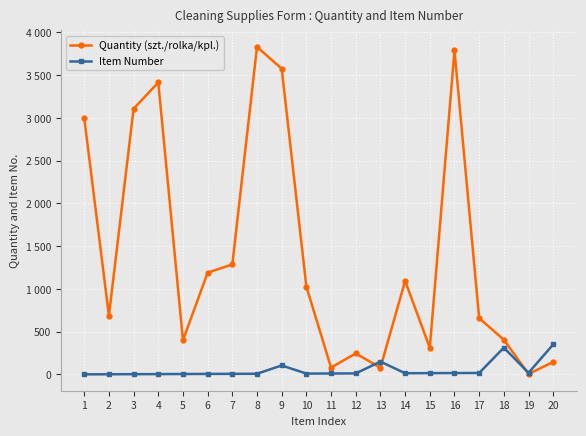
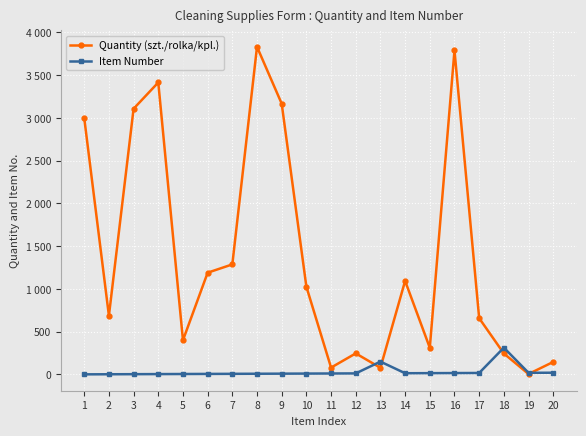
  {
    "Quantity (szt./rolka/kpl.)": {
      "1": 3000,
      "2": 700,
      "3": 3100,
      "4": 3400,
      "5": 400,
      "6": 1200,
      "7": 1300,
      "8": 3800,
-     "9": 3600,
+     "9": 3200,
      "10": 1000,
      "11": 100,
      "12": 200,
      "13": 100,
      "14": 1100,
      "15": 300,
      "16": 3800,
      "17": 700,
-     "18": 400,
+     "18": 200,
      "20": 100
    },
    "Item Number": {
      "1": 0,
      "2": 0,
      "3": 0,
      "4": 0,
      "5": 0,
      "6": 0,
      "7": 0,
      "8": 0,
-     "9": 100,
+     "9": 0,
      "10": 0,
      "11": 0,
      "12": 0,
      "13": 200,
      "14": 0,
      "15": 0,
      "16": 0,
      "17": 0,
      "18": 300,
-     "20": 400
+     "20": 0
    }
  }
